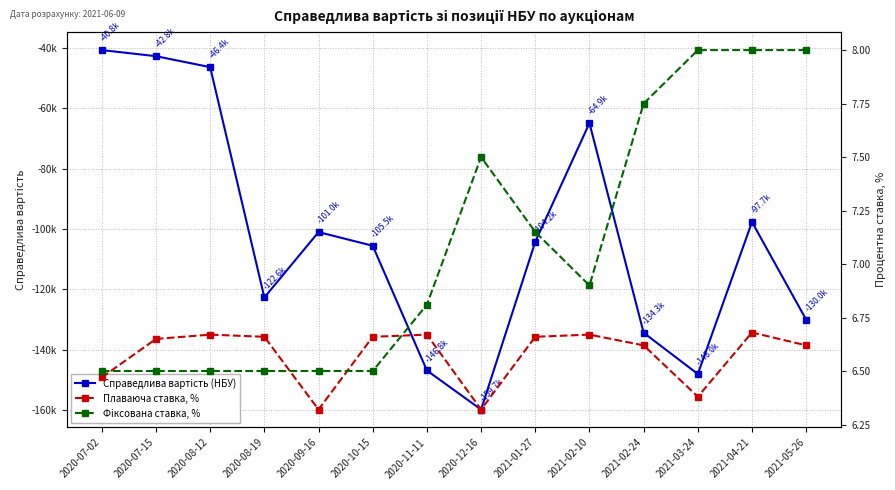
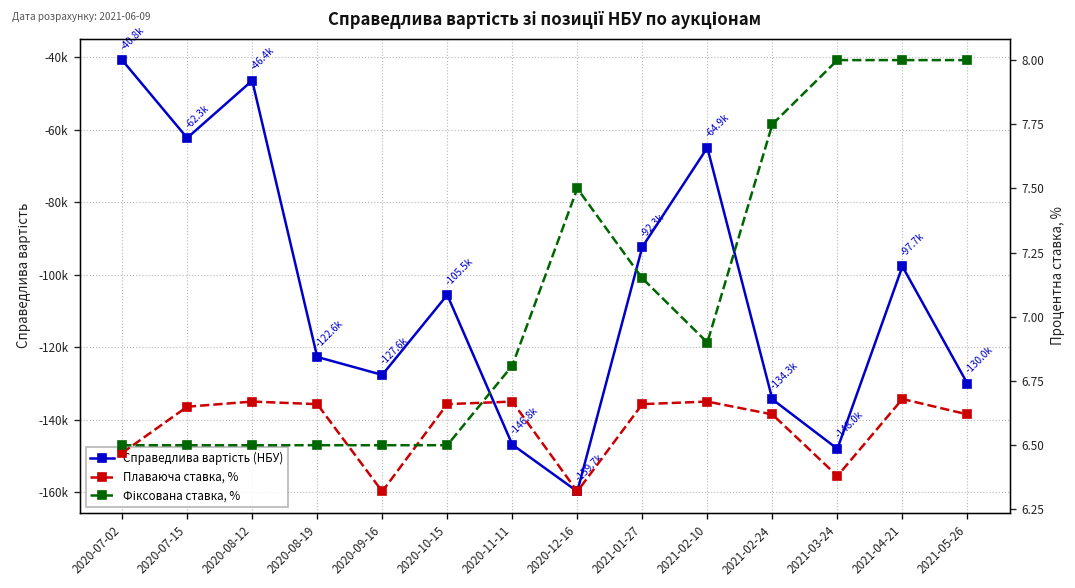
  {
    "Справедлива вартість (НБУ)": {
      "2020-07-02": "-40.8k",
-     "2020-07-15": "-42.8k",
+     "2020-07-15": "-62.3k",
      "2020-08-12": "-46.4k",
      "2020-08-19": "-122.6k",
-     "2020-09-16": "-101.0k",
+     "2020-09-16": "-127.6k",
      "2020-10-15": "-105.5k",
      "2020-11-11": "-146.8k",
      "2020-12-16": "-159.7k",
-     "2021-01-27": "-104.2k",
+     "2021-01-27": "-92.3k",
      "2021-02-10": "-64.9k",
      "2021-02-24": "-134.3k",
      "2021-03-24": "-148.0k",
      "2021-04-21": "-97.7k",
      "2021-05-26": "-130.0k"
    }
  }
